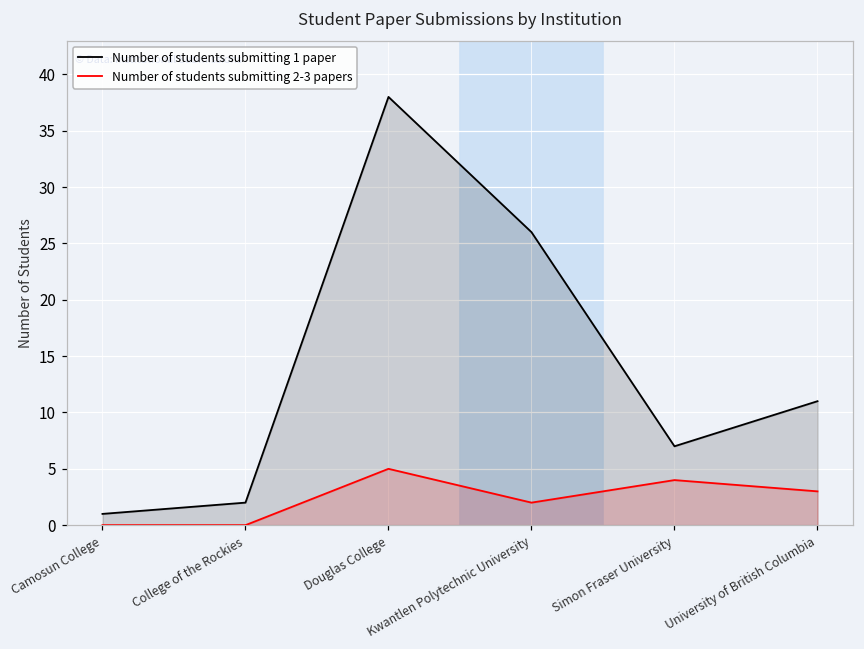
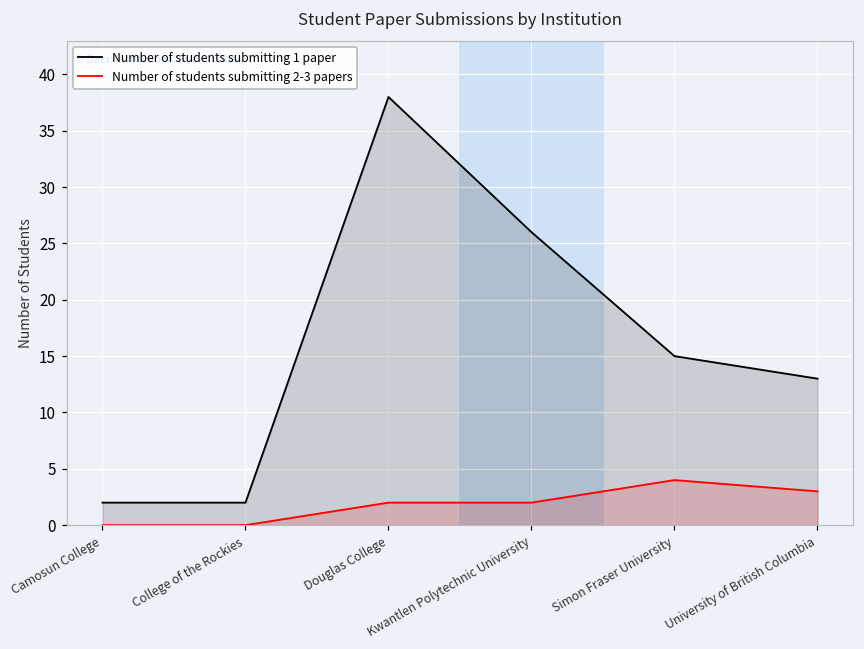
  {
    "Number of students submitting 1 paper": {
-     "Camosun College": 1,
+     "Camosun College": 2,
      "College of the Rockies": 2,
      "Douglas College": 38,
      "Kwantlen Polytechnic University": 26,
-     "Simon Fraser University": 7,
-     "University of British Columbia": 11
+     "Simon Fraser University": 15,
+     "University of British Columbia": 13
    },
    "Number of students submitting 2-3 papers": {
      "Camosun College": 0,
      "College of the Rockies": 0,
-     "Douglas College": 5,
+     "Douglas College": 2,
      "Kwantlen Polytechnic University": 2,
      "Simon Fraser University": 4,
      "University of British Columbia": 3
    }
  }
